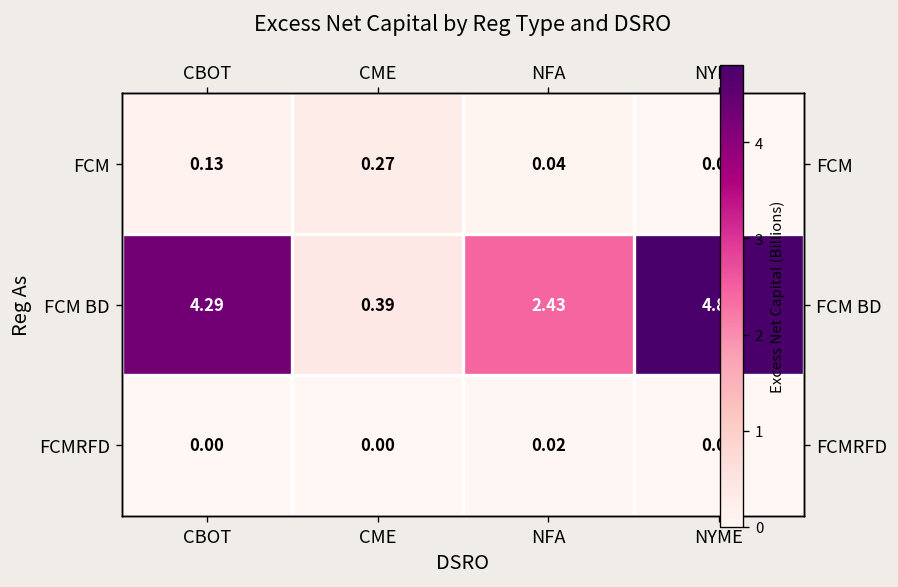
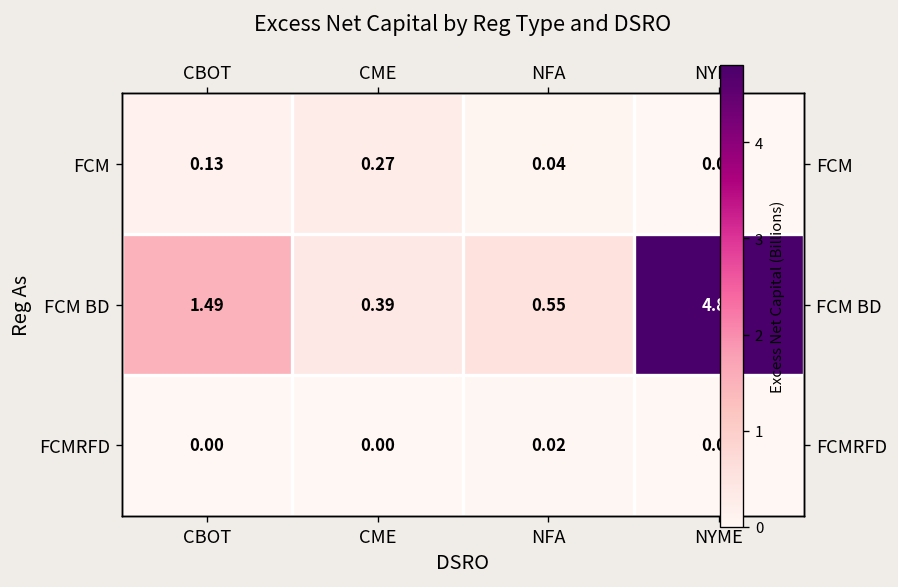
  {
    "FCM": {
      "CBOT": 0.13,
      "CME": 0.27,
      "NFA": 0.04,
      "NYME": 0.00
    },
    "FCM BD": {
-     "CBOT": 4.29,
+     "CBOT": 1.49,
      "CME": 0.39,
-     "NFA": 2.43,
+     "NFA": 0.55,
      "NYME": 4.80
    },
    "FCMRFD": {
      "CBOT": 0.00,
      "CME": 0.00,
      "NFA": 0.02,
      "NYME": 0.00
    }
  }
